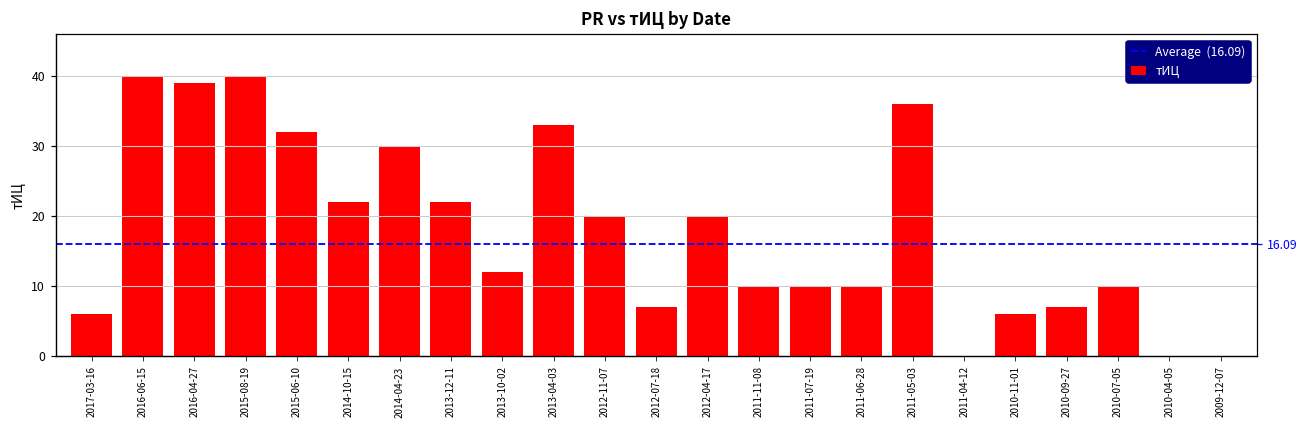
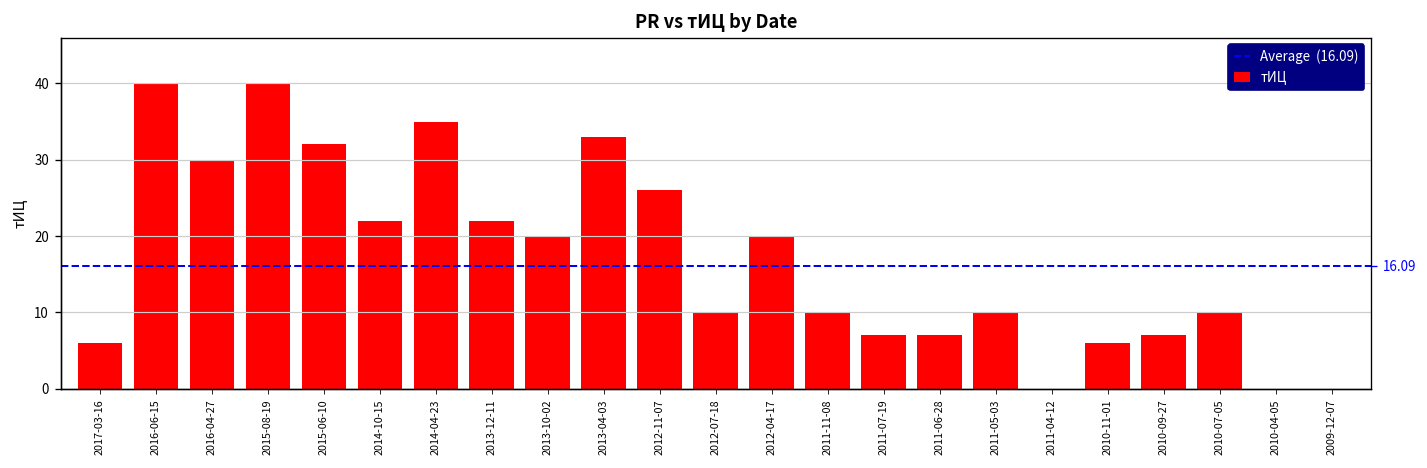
  {
    "2017-03-16": 6,
    "2016-06-15": 40,
-   "2016-04-27": 39,
+   "2016-04-27": 30,
    "2015-08-19": 40,
    "2015-06-10": 32,
    "2014-10-15": 22,
-   "2014-04-23": 30,
+   "2014-04-23": 35,
    "2013-12-11": 22,
-   "2013-10-02": 12,
+   "2013-10-02": 20,
    "2013-04-03": 33,
-   "2012-11-07": 20,
-   "2012-07-18": 7,
+   "2012-11-07": 26,
+   "2012-07-18": 10,
    "2012-04-17": 20,
    "2011-11-08": 10,
-   "2011-07-19": 10,
-   "2011-06-28": 10,
-   "2011-05-03": 36,
+   "2011-07-19": 7,
+   "2011-06-28": 7,
+   "2011-05-03": 10,
    "2011-04-12": 0,
    "2010-11-01": 6,
    "2010-09-27": 7,
    "2010-07-05": 10,
    "2010-04-05": 0,
    "2009-12-07": 0
  }
